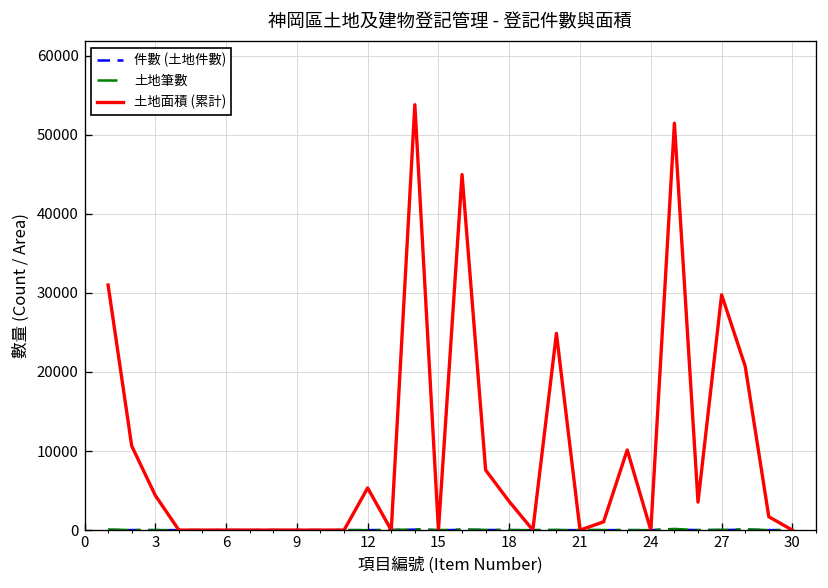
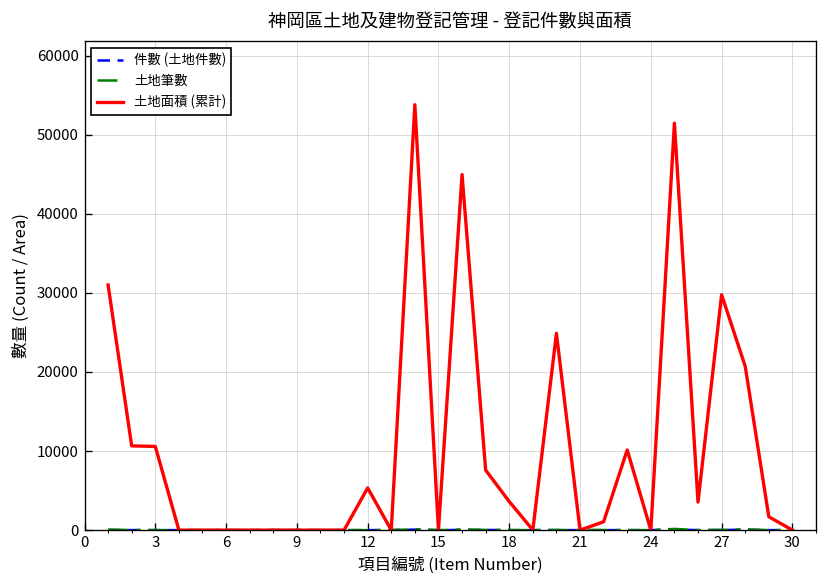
  {
    "土地面積 (累計)": {
-     "3": 4000,
+     "3": 11000,
      "12": 5000,
      "18": 4000,
      "27": 30000
    }
  }
